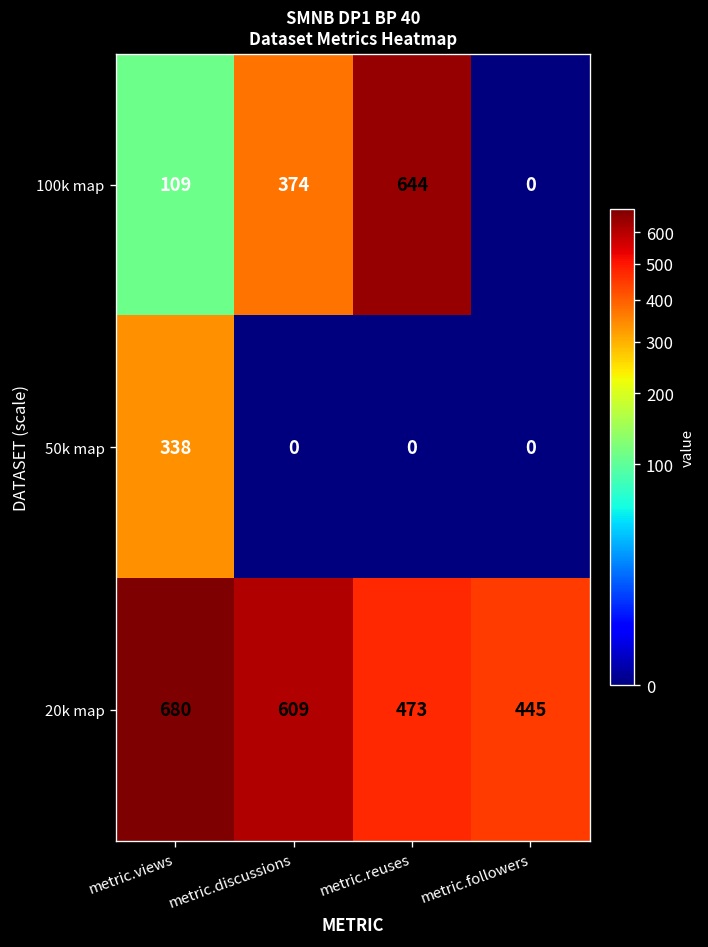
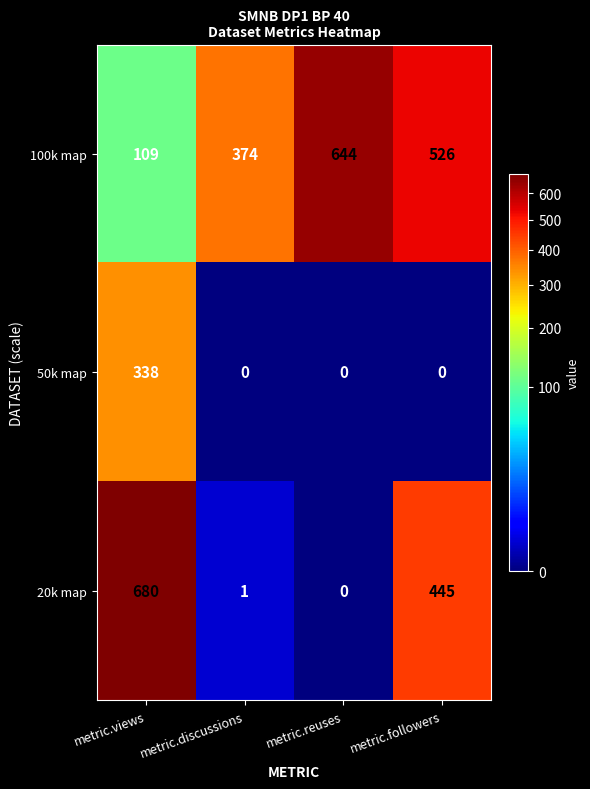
  {
    "100k map": {
      "metric.views": 109,
      "metric.discussions": 374,
      "metric.reuses": 644,
-     "metric.followers": 0
+     "metric.followers": 526
    },
    "50k map": {
      "metric.views": 338,
      "metric.discussions": 0,
      "metric.reuses": 0,
      "metric.followers": 0
    },
    "20k map": {
      "metric.views": 680,
-     "metric.discussions": 609,
-     "metric.reuses": 473,
+     "metric.discussions": 1,
+     "metric.reuses": 0,
      "metric.followers": 445
    }
  }
